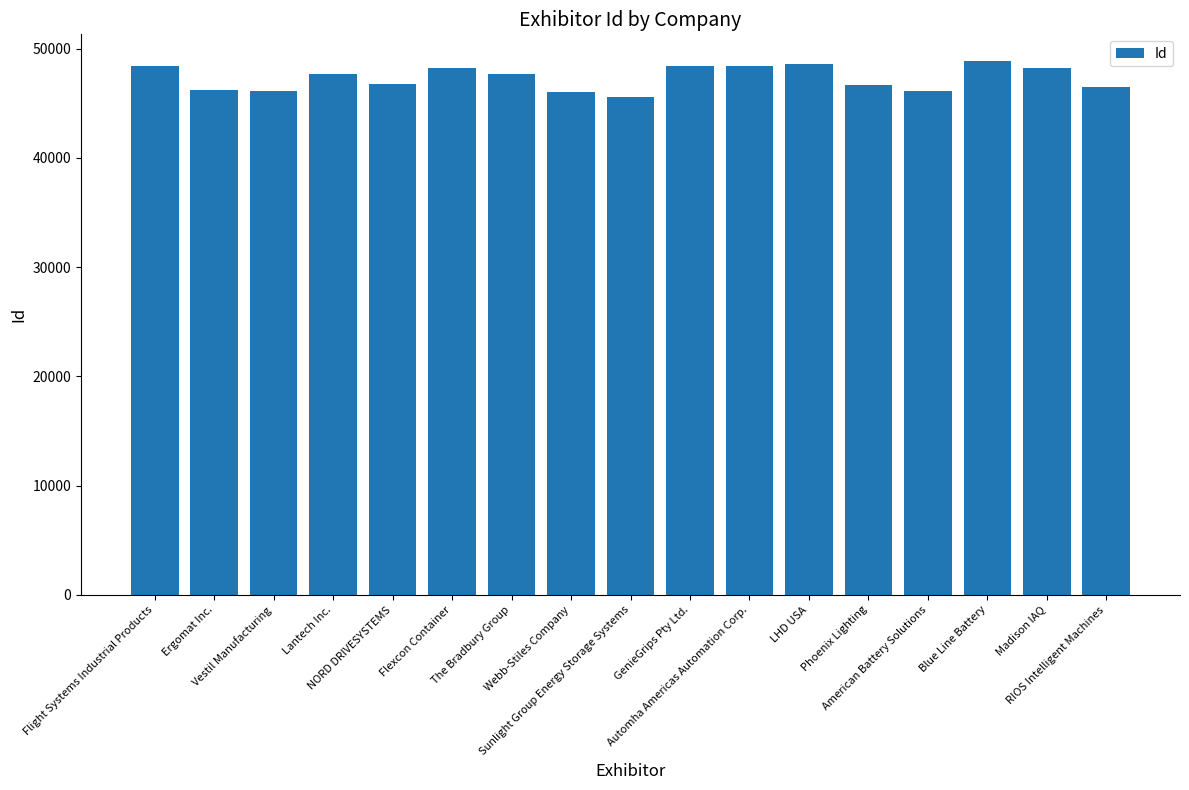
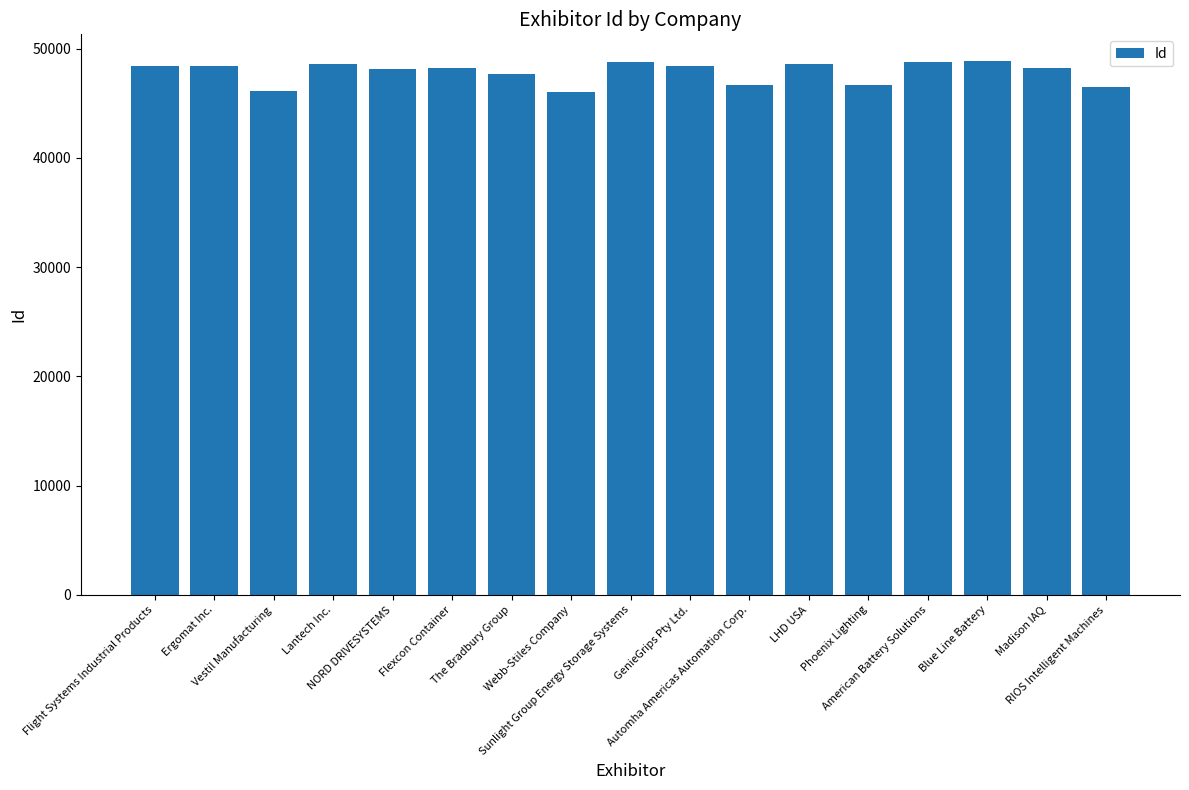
  {
    "Flight Systems Industrial Products": 48400,
-   "Ergomat Inc.": 46200,
+   "Ergomat Inc.": 48400,
    "Vestil Manufacturing": 46100,
-   "Lantech Inc.": 47700,
-   "NORD DRIVESYSTEMS": 46800,
+   "Lantech Inc.": 48600,
+   "NORD DRIVESYSTEMS": 48100,
    "Flexcon Container": 48200,
    "The Bradbury Group": 47700,
    "Webb-Stiles Company": 46000,
-   "Sunlight Group Energy Storage Systems": 45600,
+   "Sunlight Group Energy Storage Systems": 48800,
    "GenieGrips Pty Ltd.": 48400,
-   "Automha Americas Automation Corp.": 48400,
+   "Automha Americas Automation Corp.": 46700,
    "LHD USA": 48600,
    "Phoenix Lighting": 46700,
-   "American Battery Solutions": 46100,
+   "American Battery Solutions": 48800,
    "Blue Line Battery": 48900,
    "Madison IAQ": 48300,
    "RIOS Intelligent Machines": 46500
  }
